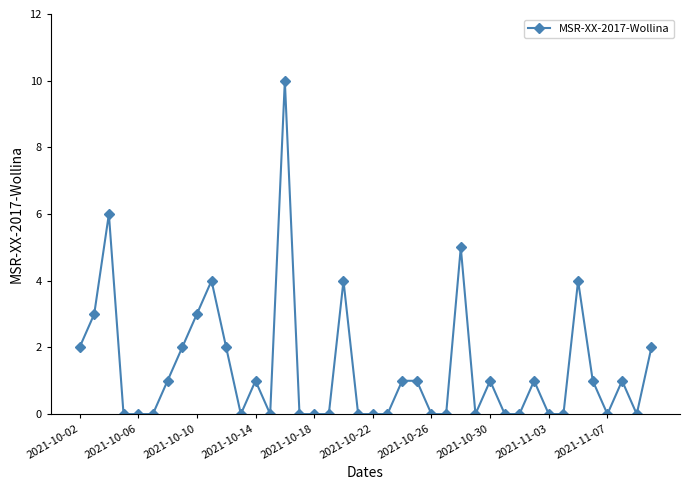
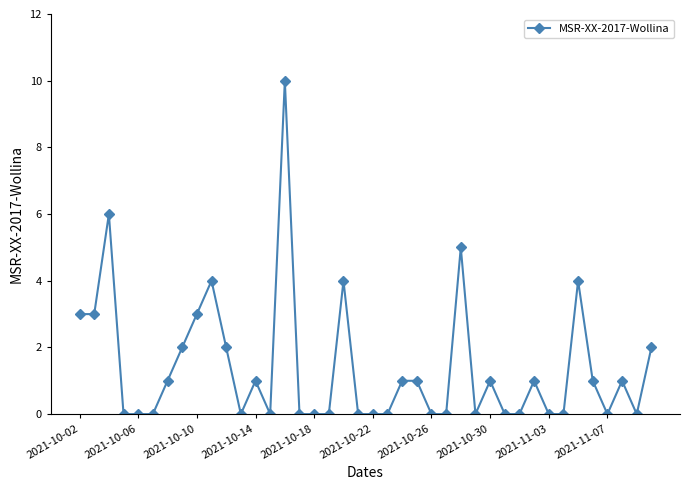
  {
-   "2021-10-02": 2,
+   "2021-10-02": 3,
    "2021-10-06": 0,
    "2021-10-10": 3,
    "2021-10-14": 1,
    "2021-10-18": 0,
    "2021-10-22": 0,
    "2021-10-26": 0,
    "2021-10-30": 1,
    "2021-11-03": 0,
    "2021-11-07": 0
  }
